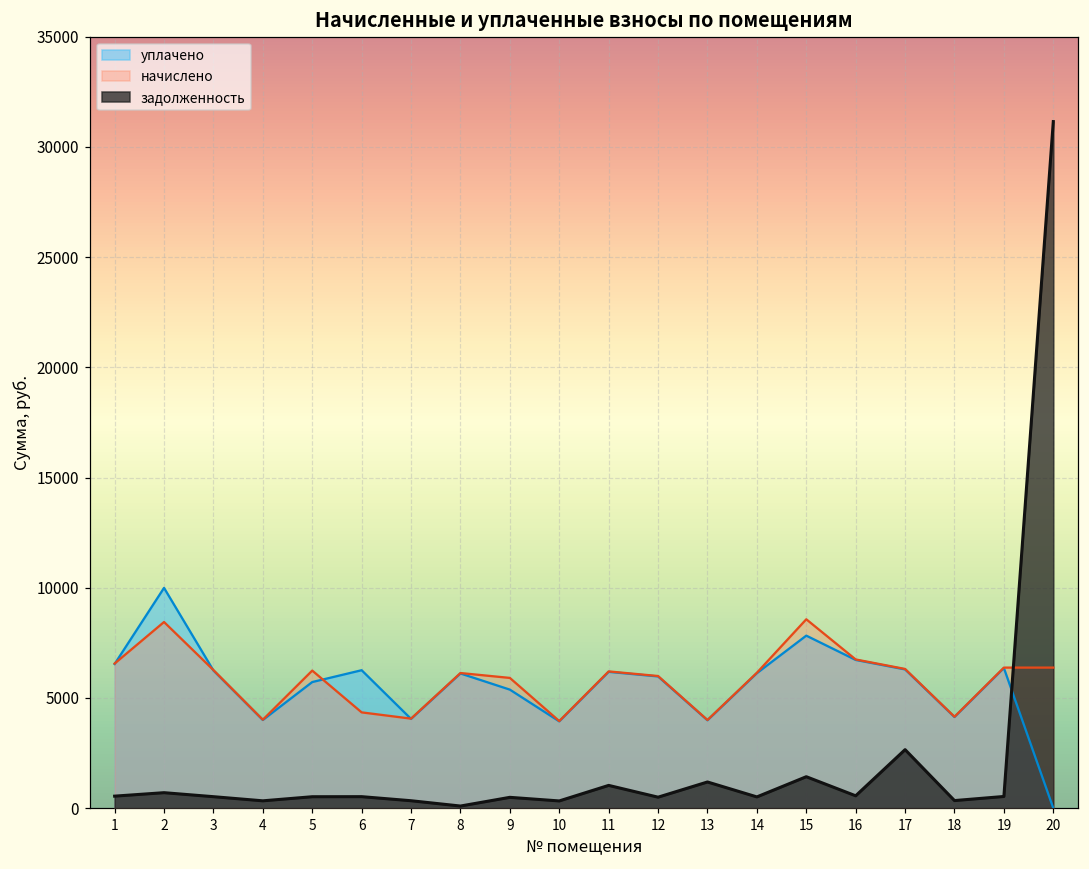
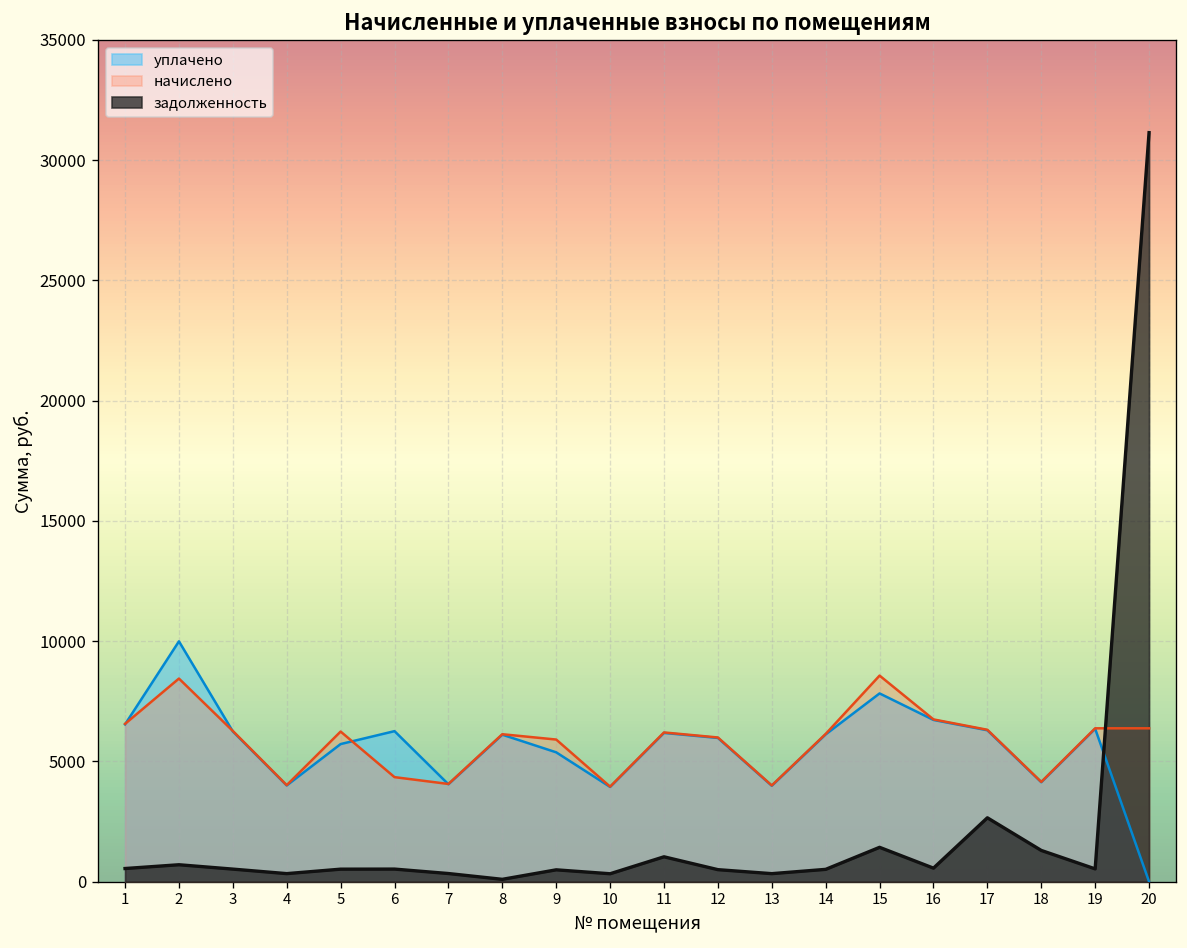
  {
    "уплачено": {
      "2": 10000,
      "5": 5700,
      "6": 6300,
      "9": 5400,
      "15": 7800,
      "20": 0
    },
    "начислено": {
      "2": 8400,
      "5": 6200,
      "6": 4300,
      "9": 5900,
      "15": 8600,
      "20": 6400
    },
    "задолженность": {
      "1": 500,
      "2": 700,
      "3": 500,
      "4": 300,
      "5": 500,
      "6": 500,
      "7": 300,
      "8": 100,
      "9": 500,
      "10": 300,
      "11": 1000,
      "12": 500,
-     "13": 1200,
+     "13": 300,
      "14": 500,
      "15": 1400,
      "16": 600,
      "17": 2700,
-     "18": 300,
+     "18": 1300,
      "19": 500,
      "20": 31100
    }
  }
